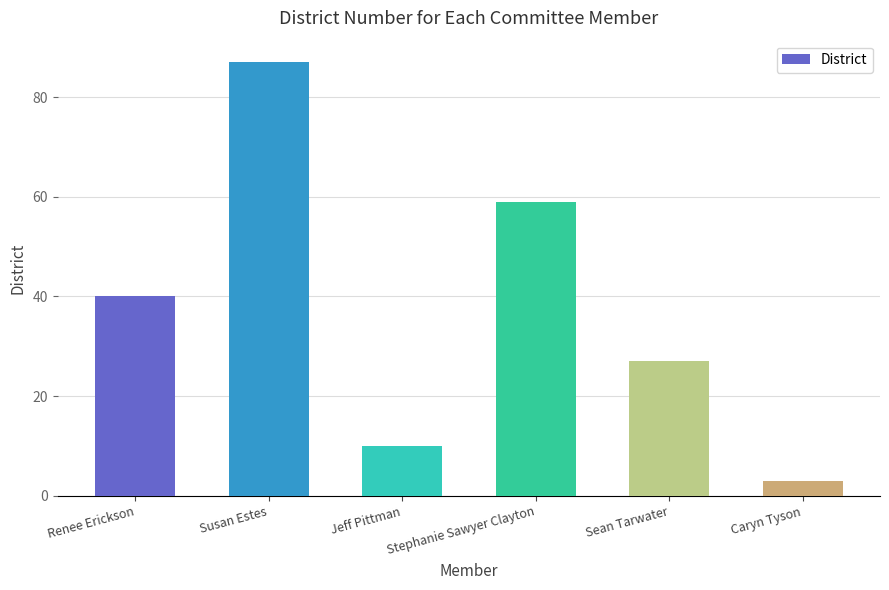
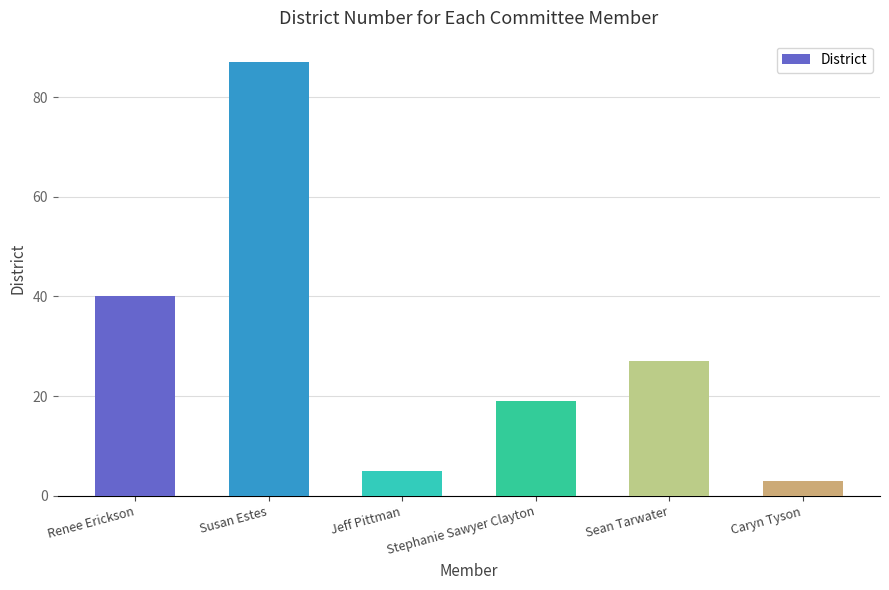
  {
    "Renee Erickson": 40,
    "Susan Estes": 87,
-   "Jeff Pittman": 10,
-   "Stephanie Sawyer Clayton": 59,
+   "Jeff Pittman": 5,
+   "Stephanie Sawyer Clayton": 19,
    "Sean Tarwater": 27,
    "Caryn Tyson": 3
  }
